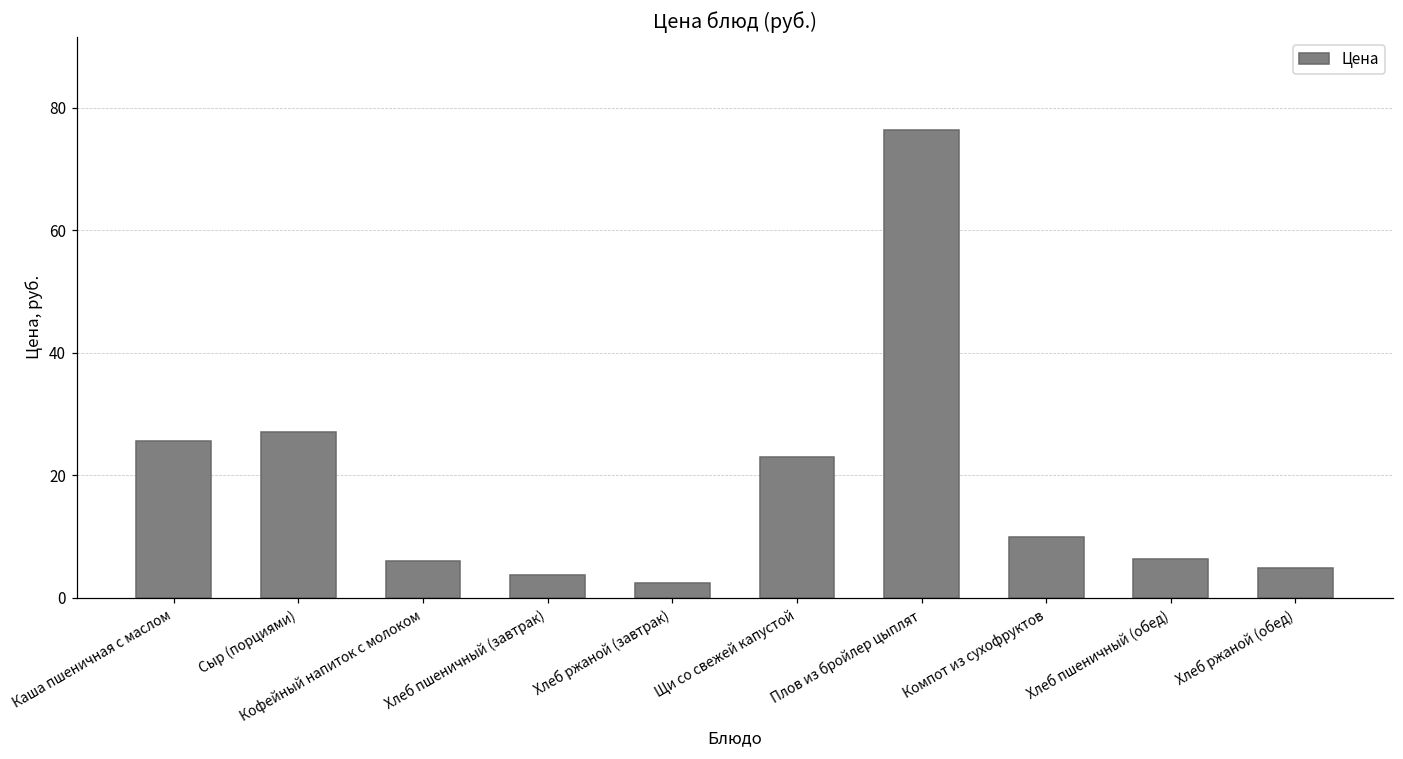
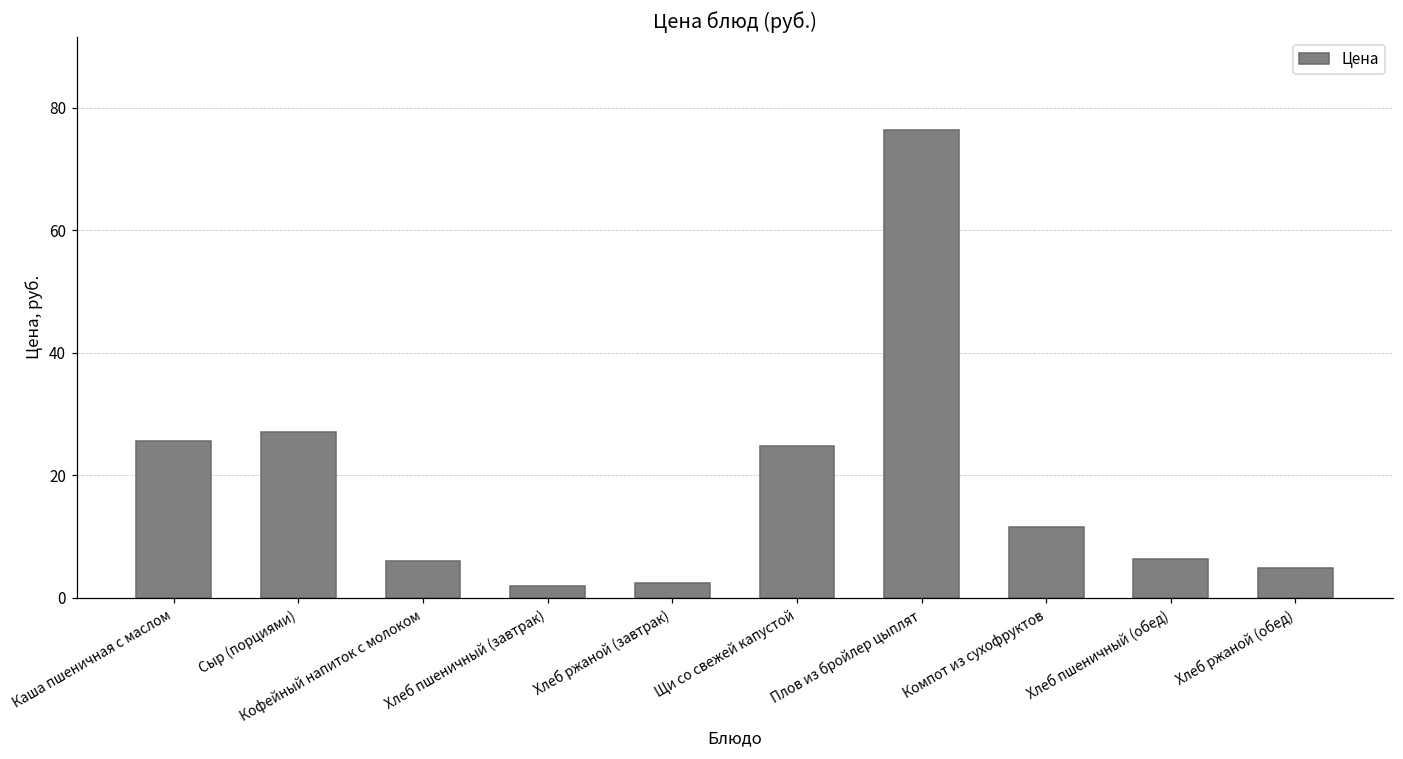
  {
    "Каша пшеничная с маслом": 26,
    "Сыр (порциями)": 27,
    "Кофейный напиток с молоком": 6,
-   "Хлеб пшеничный (завтрак)": 4,
+   "Хлеб пшеничный (завтрак)": 2,
    "Хлеб ржаной (завтрак)": 2,
-   "Щи со свежей капустой": 23,
+   "Щи со свежей капустой": 25,
    "Плов из бройлер цыплят": 76,
-   "Компот из сухофруктов": 10,
+   "Компот из сухофруктов": 12,
    "Хлеб пшеничный (обед)": 6,
    "Хлеб ржаной (обед)": 5
  }
